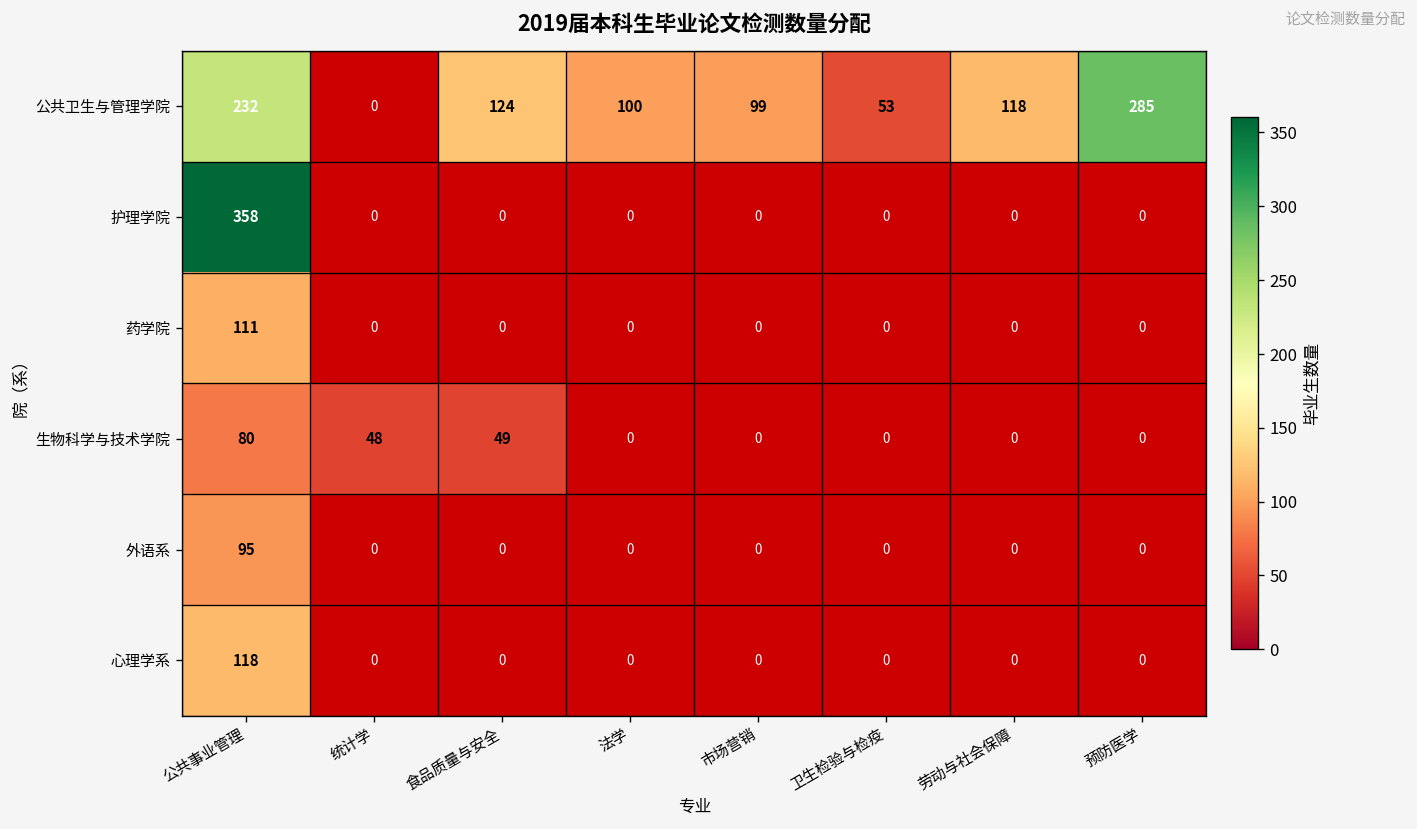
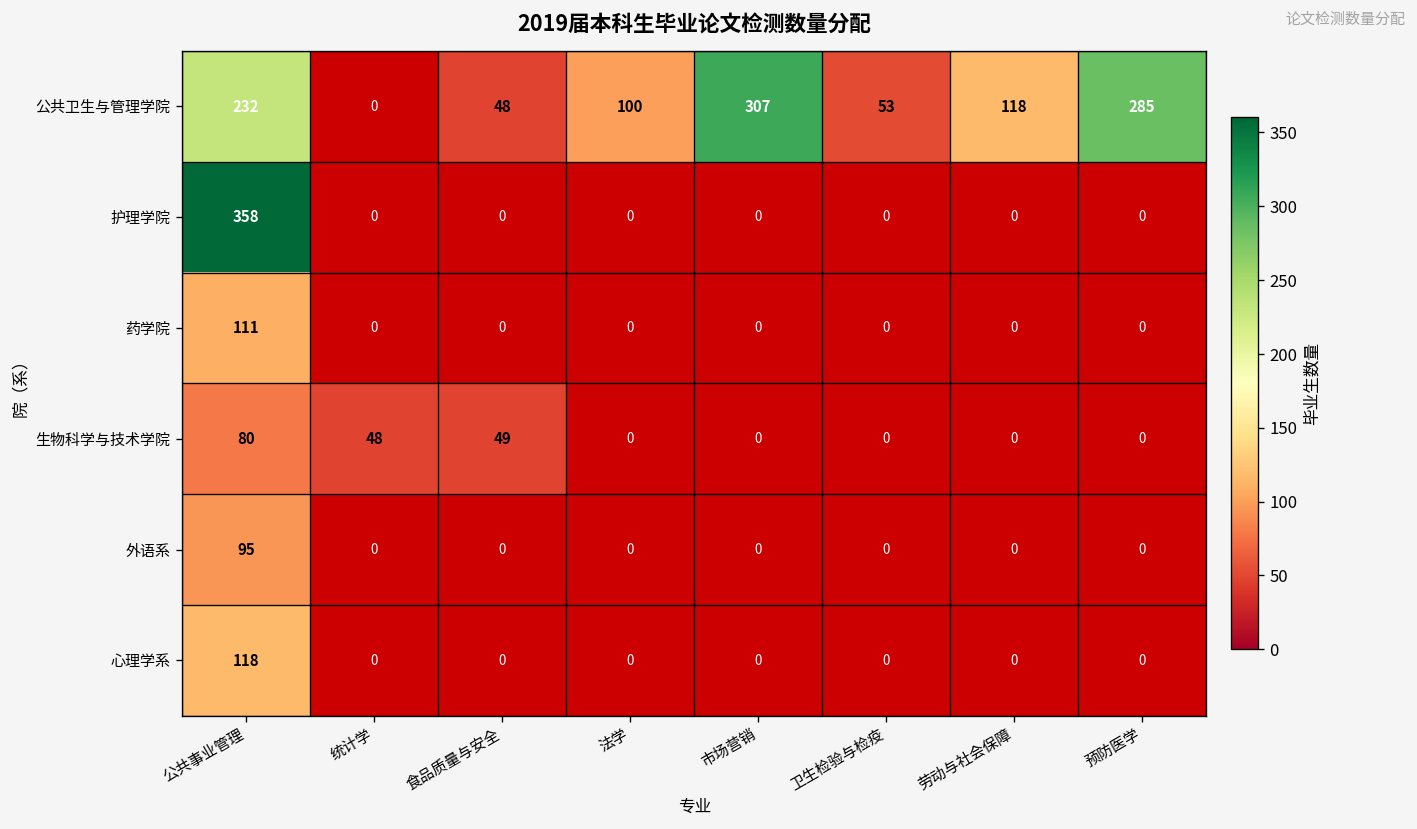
  {
    "公共卫生与管理学院": {
      "公共事业管理": 232,
-     "食品质量与安全": 124,
+     "食品质量与安全": 48,
      "法学": 100,
-     "市场营销": 99,
+     "市场营销": 307,
      "卫生检验与检疫": 53,
      "劳动与社会保障": 118,
      "预防医学": 285
    },
    "护理学院": {
      "公共事业管理": 358
    },
    "药学院": {
      "公共事业管理": 111
    },
    "生物科学与技术学院": {
      "公共事业管理": 80,
      "统计学": 48,
      "食品质量与安全": 49
    },
    "外语系": {
      "公共事业管理": 95
    },
    "心理学系": {
      "公共事业管理": 118
    }
  }
